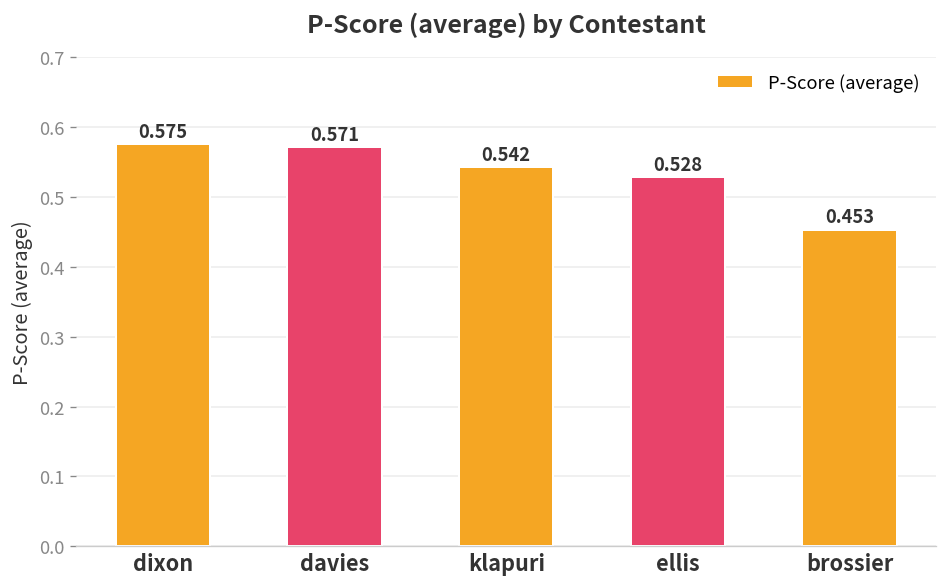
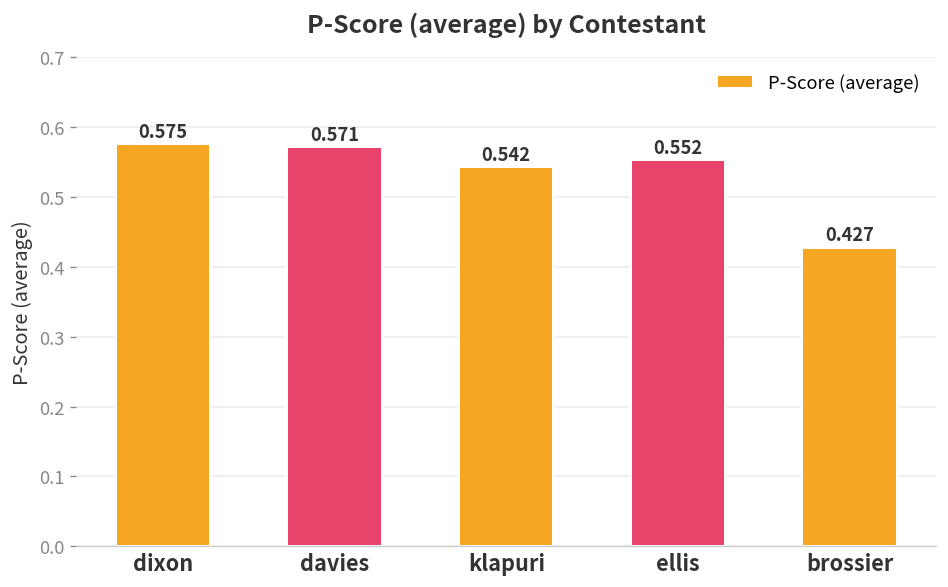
  {
    "dixon": 0.575,
    "davies": 0.571,
    "klapuri": 0.542,
-   "ellis": 0.528,
-   "brossier": 0.453
+   "ellis": 0.552,
+   "brossier": 0.427
  }
